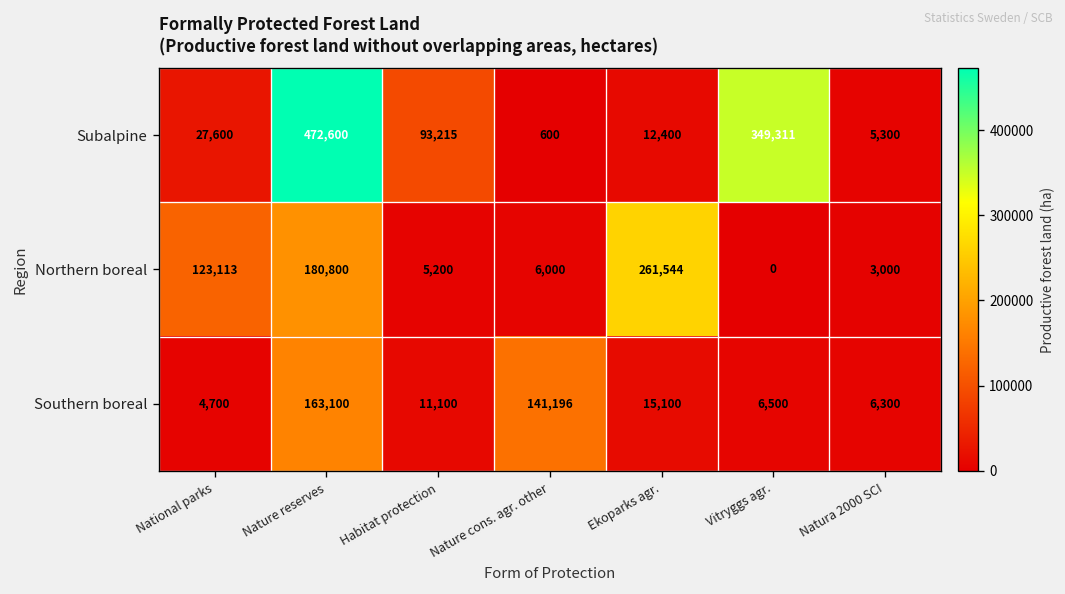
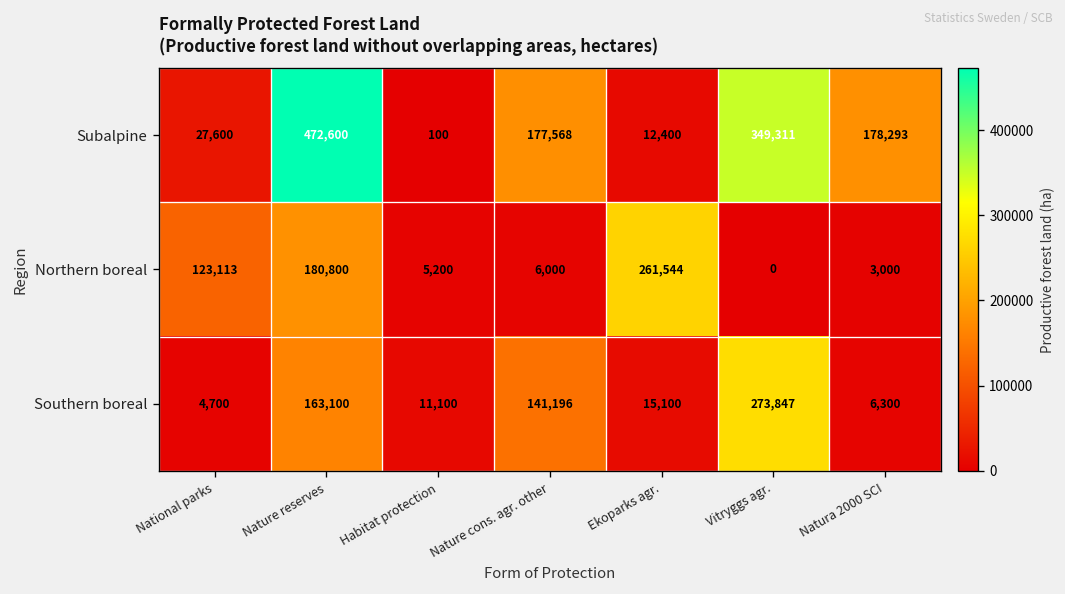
  {
    "Subalpine": {
      "National parks": "27,600",
      "Nature reserves": "472,600",
-     "Habitat protection": "93,215",
-     "Nature cons. agr. other": "600",
+     "Habitat protection": "100",
+     "Nature cons. agr. other": "177,568",
      "Ekoparks agr.": "12,400",
      "Vitryggs agr.": "349,311",
-     "Natura 2000 SCI": "5,300"
+     "Natura 2000 SCI": "178,293"
    },
    "Northern boreal": {
      "National parks": "123,113",
      "Nature reserves": "180,800",
      "Habitat protection": "5,200",
      "Nature cons. agr. other": "6,000",
      "Ekoparks agr.": "261,544",
      "Vitryggs agr.": "0",
      "Natura 2000 SCI": "3,000"
    },
    "Southern boreal": {
      "National parks": "4,700",
      "Nature reserves": "163,100",
      "Habitat protection": "11,100",
      "Nature cons. agr. other": "141,196",
      "Ekoparks agr.": "15,100",
-     "Vitryggs agr.": "6,500",
+     "Vitryggs agr.": "273,847",
      "Natura 2000 SCI": "6,300"
    }
  }
